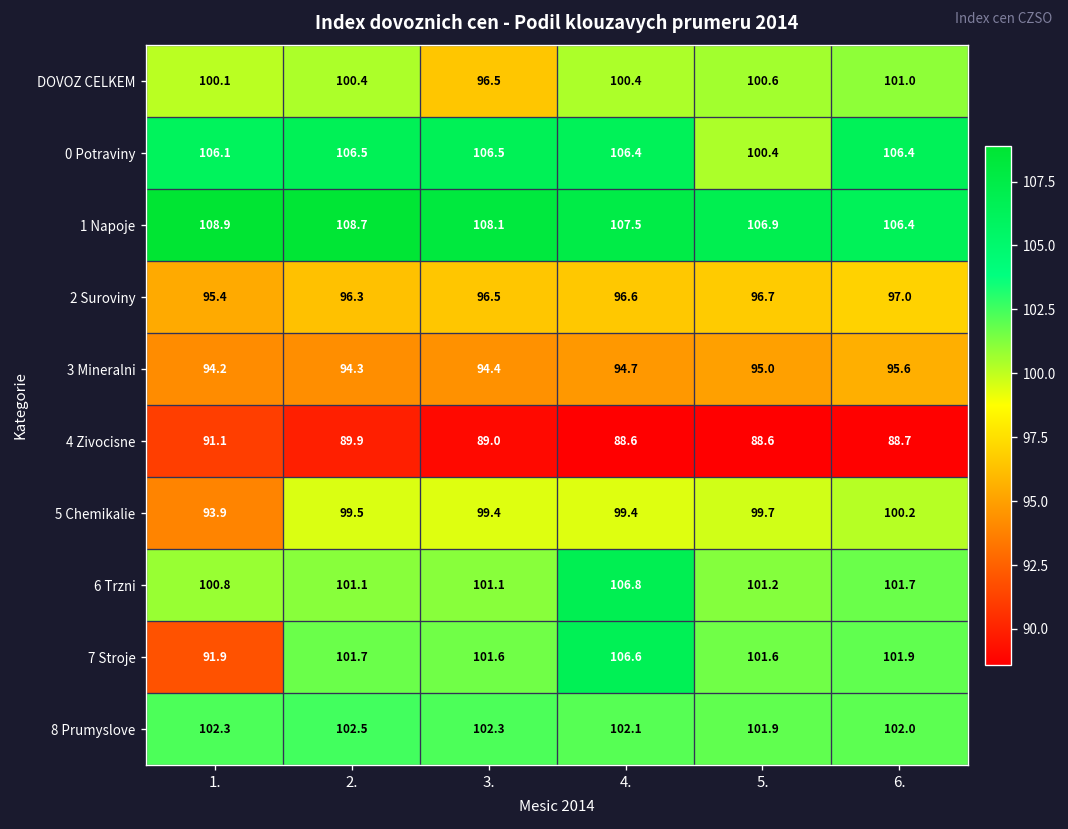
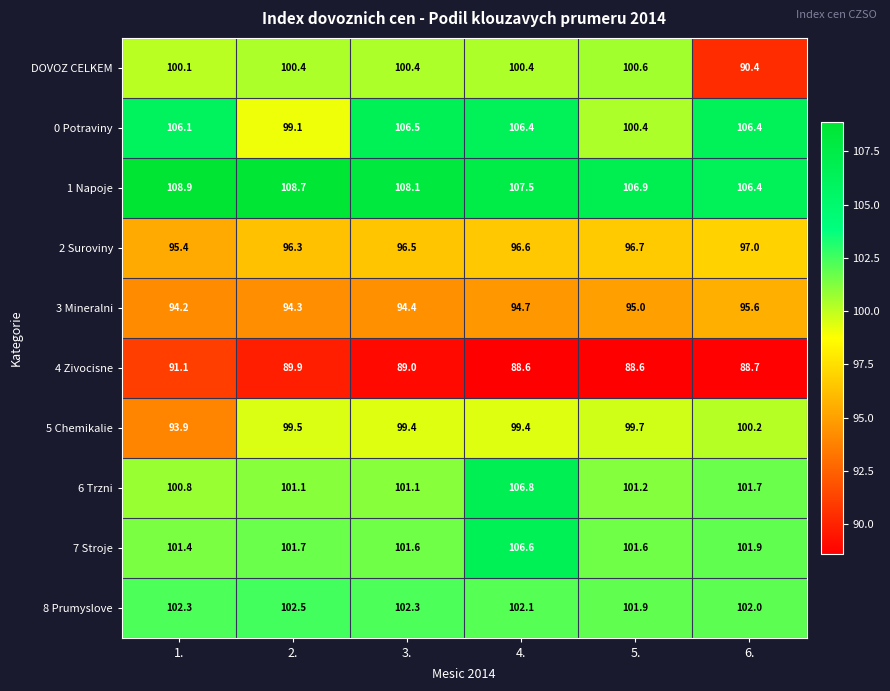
  {
    "DOVOZ CELKEM": {
      "1.": 100.1,
      "2.": 100.4,
-     "3.": 96.5,
+     "3.": 100.4,
      "4.": 100.4,
      "5.": 100.6,
-     "6.": 101.0
+     "6.": 90.4
    },
    "0 Potraviny": {
      "1.": 106.1,
-     "2.": 106.5,
+     "2.": 99.1,
      "3.": 106.5,
      "4.": 106.4,
      "5.": 100.4,
      "6.": 106.4
    },
    "1 Napoje": {
      "1.": 108.9,
      "2.": 108.7,
      "3.": 108.1,
      "4.": 107.5,
      "5.": 106.9,
      "6.": 106.4
    },
    "2 Suroviny": {
      "1.": 95.4,
      "2.": 96.3,
      "3.": 96.5,
      "4.": 96.6,
      "5.": 96.7,
      "6.": 97.0
    },
    "3 Mineralni": {
      "1.": 94.2,
      "2.": 94.3,
      "3.": 94.4,
      "4.": 94.7,
      "5.": 95.0,
      "6.": 95.6
    },
    "4 Zivocisne": {
      "1.": 91.1,
      "2.": 89.9,
      "3.": 89.0,
      "4.": 88.6,
      "5.": 88.6,
      "6.": 88.7
    },
    "5 Chemikalie": {
      "1.": 93.9,
      "2.": 99.5,
      "3.": 99.4,
      "4.": 99.4,
      "5.": 99.7,
      "6.": 100.2
    },
    "6 Trzni": {
      "1.": 100.8,
      "2.": 101.1,
      "3.": 101.1,
      "4.": 106.8,
      "5.": 101.2,
      "6.": 101.7
    },
    "7 Stroje": {
-     "1.": 91.9,
+     "1.": 101.4,
      "2.": 101.7,
      "3.": 101.6,
      "4.": 106.6,
      "5.": 101.6,
      "6.": 101.9
    },
    "8 Prumyslove": {
      "1.": 102.3,
      "2.": 102.5,
      "3.": 102.3,
      "4.": 102.1,
      "5.": 101.9,
      "6.": 102.0
    }
  }
